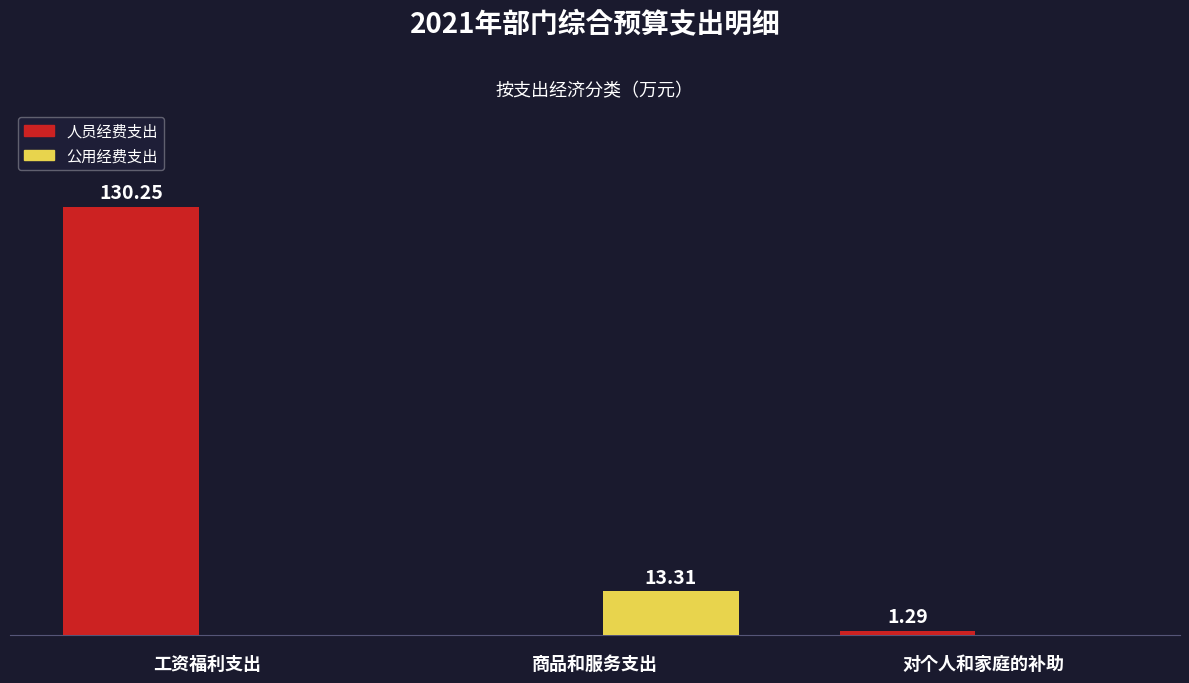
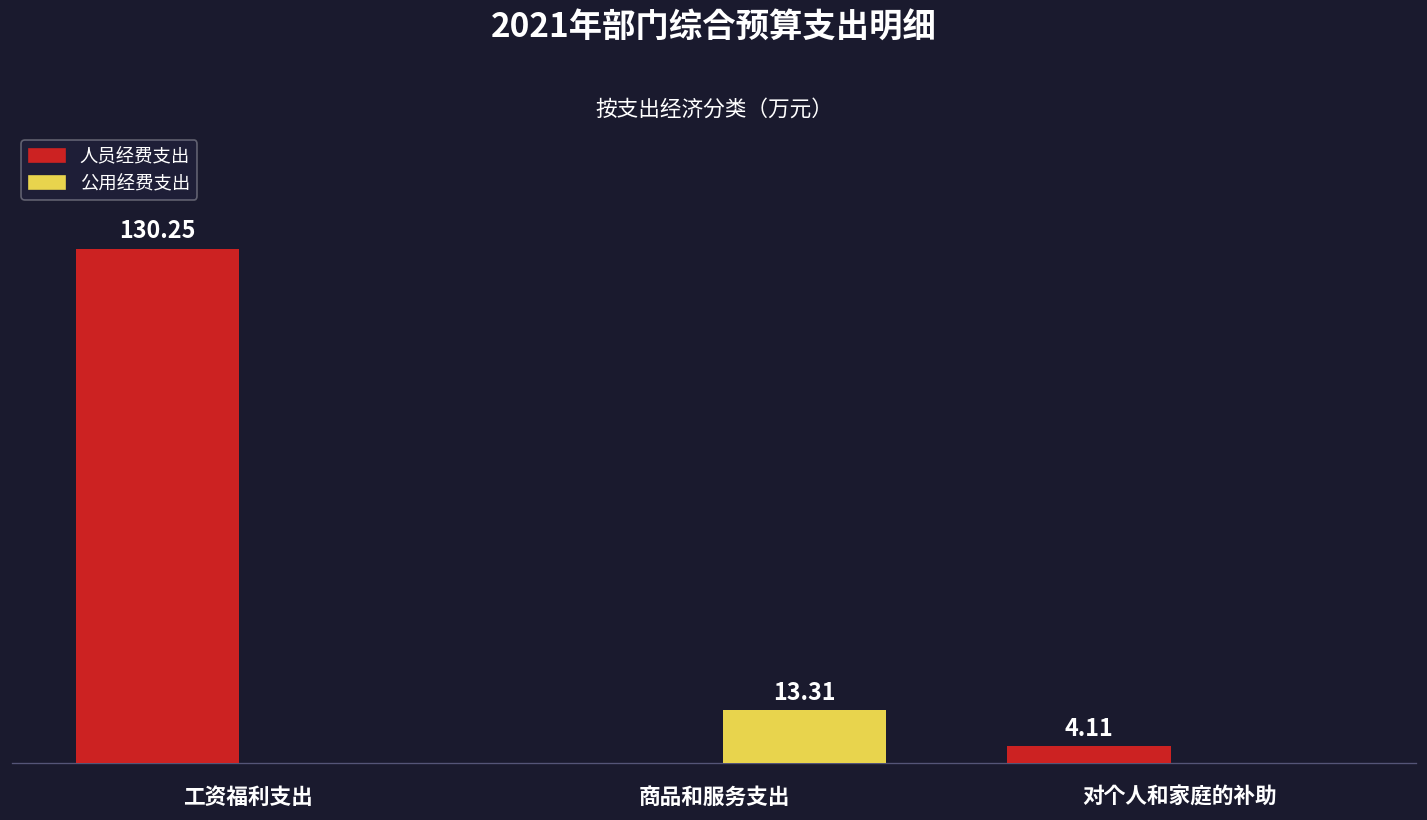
  {
    "人员经费支出": {
      "工资福利支出": 130.25,
-     "对个人和家庭的补助": 1.29
+     "对个人和家庭的补助": 4.11
    },
    "公用经费支出": {
      "商品和服务支出": 13.31
    }
  }
